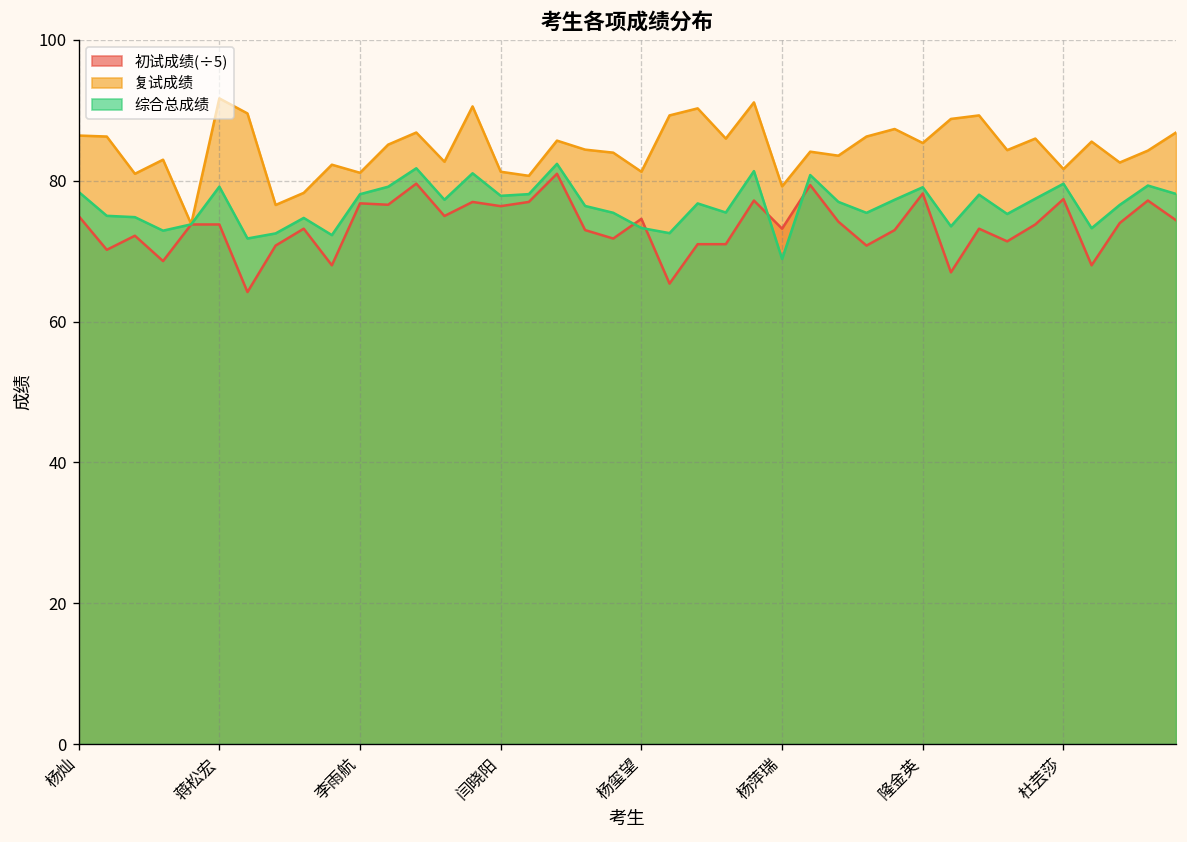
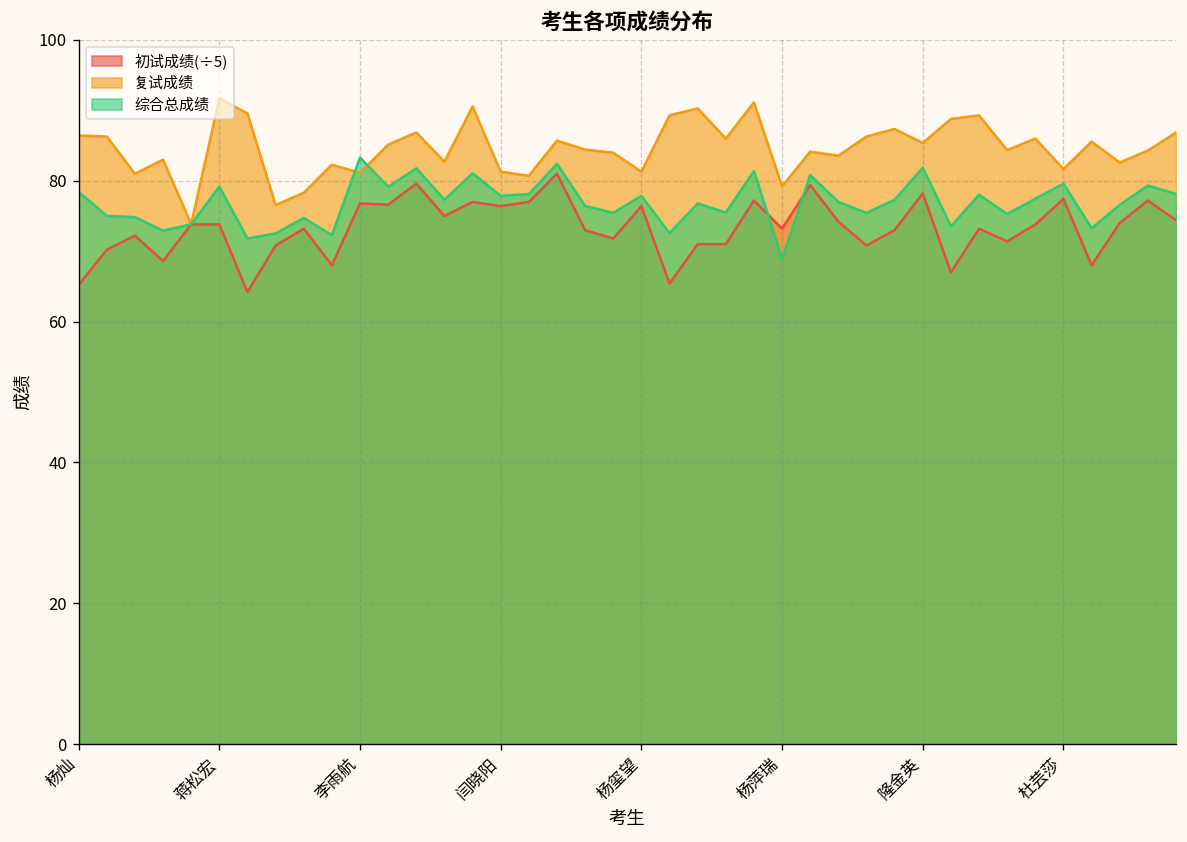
  {
    "初试成绩(÷5)": {
-     "杨灿": 75,
+     "杨灿": 65,
      "蒋松宏": 74,
      "李雨航": 77,
      "闫晓阳": 76,
-     "杨玺望": 75,
+     "杨玺望": 76,
      "杨萍瑞": 73,
      "隆金英": 78,
      "杜芸莎": 77
    },
    "复试成绩": {
      "杨灿": 86,
      "李雨航": 81,
      "闫晓阳": 81,
      "杨玺望": 81,
      "杨萍瑞": 79,
      "隆金英": 85,
      "杜芸莎": 82
    },
    "综合总成绩": {
      "杨灿": 78,
      "蒋松宏": 79,
-     "李雨航": 78,
+     "李雨航": 83,
      "闫晓阳": 78,
-     "杨玺望": 73,
+     "杨玺望": 78,
      "杨萍瑞": 69,
-     "隆金英": 79,
+     "隆金英": 82,
      "杜芸莎": 80
    }
  }
